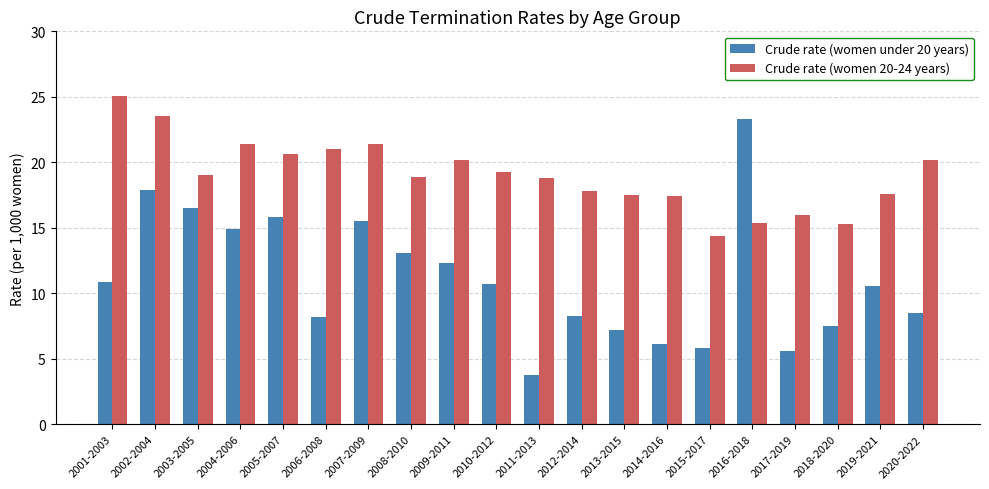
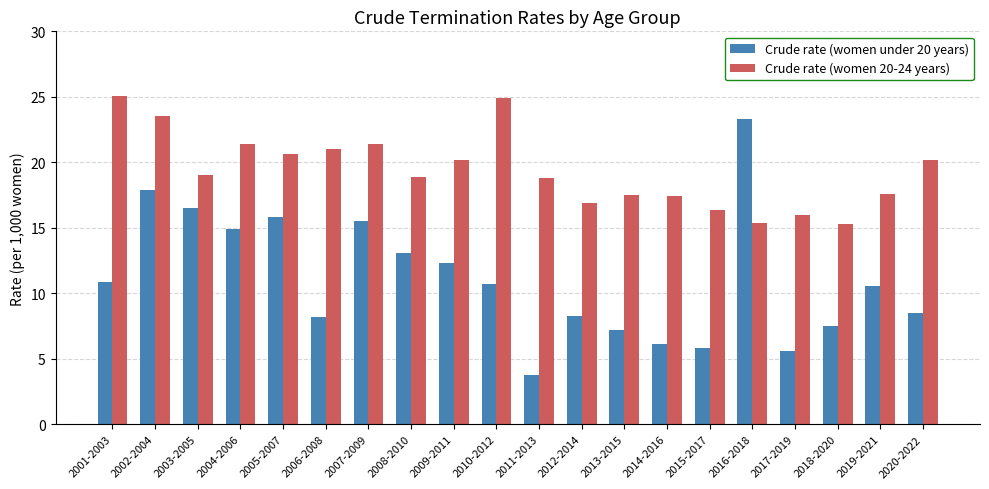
  {
    "Crude rate (women under 20 years)": {
      "2001-2003": 10.9,
      "2002-2004": 17.9,
      "2003-2005": 16.5,
      "2004-2006": 14.9,
      "2005-2007": 15.8,
      "2006-2008": 8.2,
      "2007-2009": 15.5,
      "2008-2010": 13.1,
      "2009-2011": 12.3,
      "2010-2012": 10.7,
      "2011-2013": 3.8,
      "2012-2014": 8.3,
      "2013-2015": 7.2,
      "2014-2016": 6.1,
      "2015-2017": 5.8,
      "2016-2018": 23.3,
      "2017-2019": 5.6,
      "2018-2020": 7.5,
      "2019-2021": 10.6,
      "2020-2022": 8.5
    },
    "Crude rate (women 20-24 years)": {
      "2001-2003": 25.1,
      "2002-2004": 23.5,
      "2003-2005": 19.0,
      "2004-2006": 21.4,
      "2005-2007": 20.6,
      "2006-2008": 21.0,
      "2007-2009": 21.4,
      "2008-2010": 18.9,
      "2009-2011": 20.2,
-     "2010-2012": 19.3,
+     "2010-2012": 24.9,
      "2011-2013": 18.8,
-     "2012-2014": 17.8,
+     "2012-2014": 16.9,
      "2013-2015": 17.5,
      "2014-2016": 17.4,
-     "2015-2017": 14.4,
+     "2015-2017": 16.4,
      "2016-2018": 15.4,
      "2017-2019": 16.0,
      "2018-2020": 15.3,
      "2019-2021": 17.6,
      "2020-2022": 20.2
    }
  }
